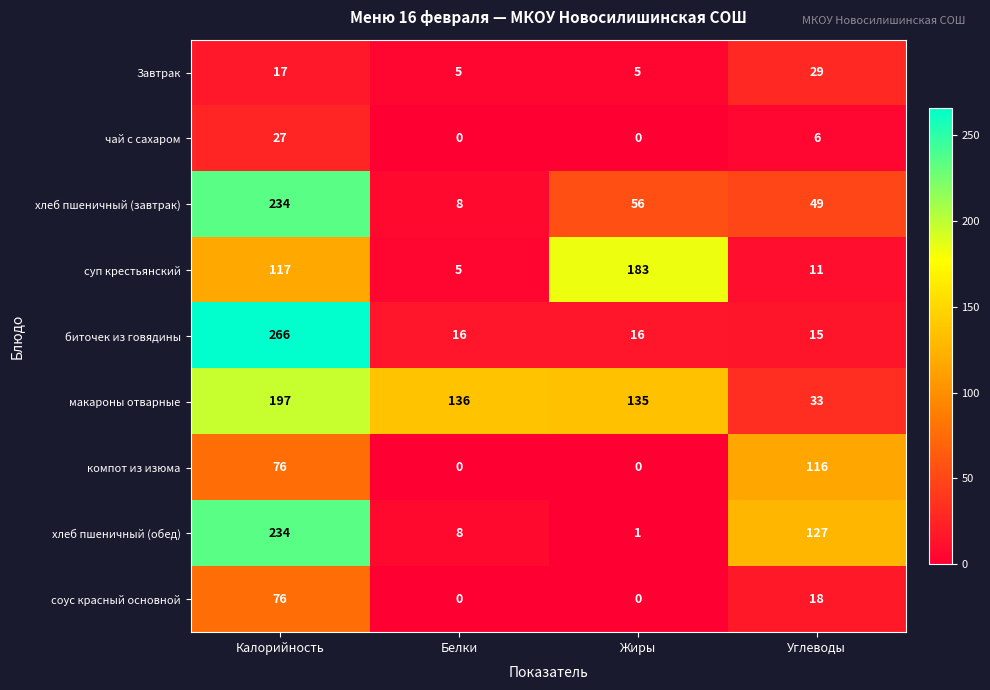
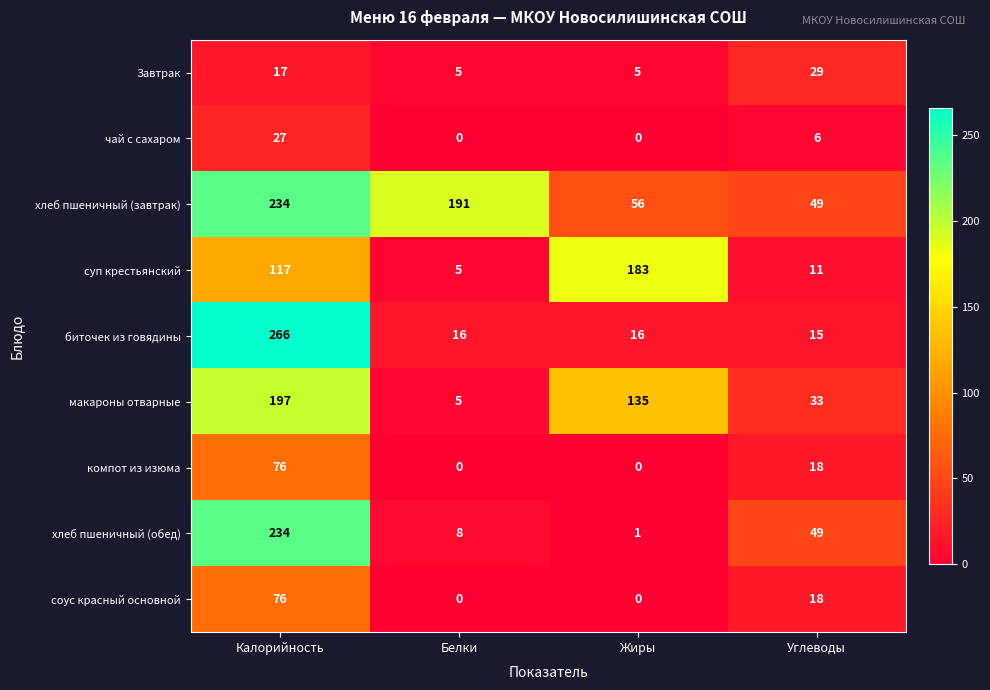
  {
    "Завтрак": {
      "Калорийность": 17,
      "Белки": 5,
      "Жиры": 5,
      "Углеводы": 29
    },
    "чай с сахаром": {
      "Калорийность": 27,
      "Белки": 0,
      "Жиры": 0,
      "Углеводы": 6
    },
    "хлеб пшеничный (завтрак)": {
      "Калорийность": 234,
-     "Белки": 8,
+     "Белки": 191,
      "Жиры": 56,
      "Углеводы": 49
    },
    "суп крестьянский": {
      "Калорийность": 117,
      "Белки": 5,
      "Жиры": 183,
      "Углеводы": 11
    },
    "биточек из говядины": {
      "Калорийность": 266,
      "Белки": 16,
      "Жиры": 16,
      "Углеводы": 15
    },
    "макароны отварные": {
      "Калорийность": 197,
-     "Белки": 136,
+     "Белки": 5,
      "Жиры": 135,
      "Углеводы": 33
    },
    "компот из изюма": {
      "Калорийность": 76,
      "Белки": 0,
      "Жиры": 0,
-     "Углеводы": 116
+     "Углеводы": 18
    },
    "хлеб пшеничный (обед)": {
      "Калорийность": 234,
      "Белки": 8,
      "Жиры": 1,
-     "Углеводы": 127
+     "Углеводы": 49
    },
    "соус красный основной": {
      "Калорийность": 76,
      "Белки": 0,
      "Жиры": 0,
      "Углеводы": 18
    }
  }
